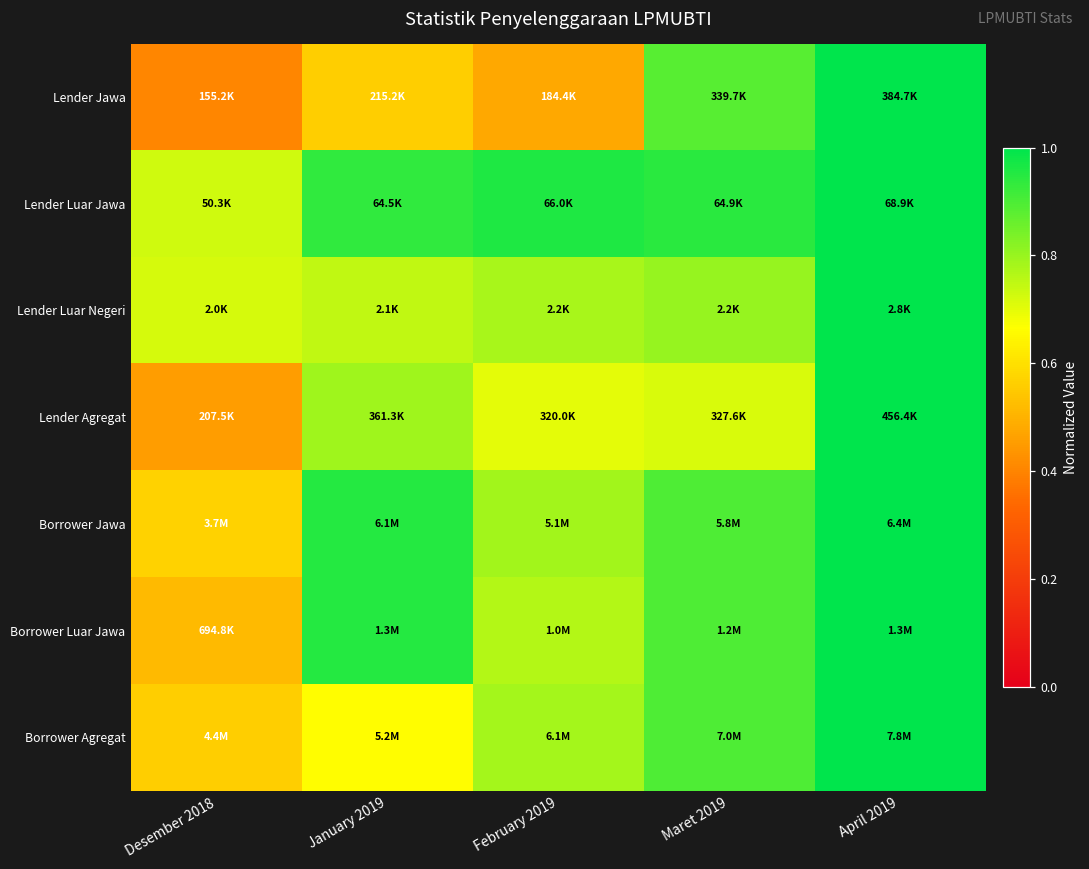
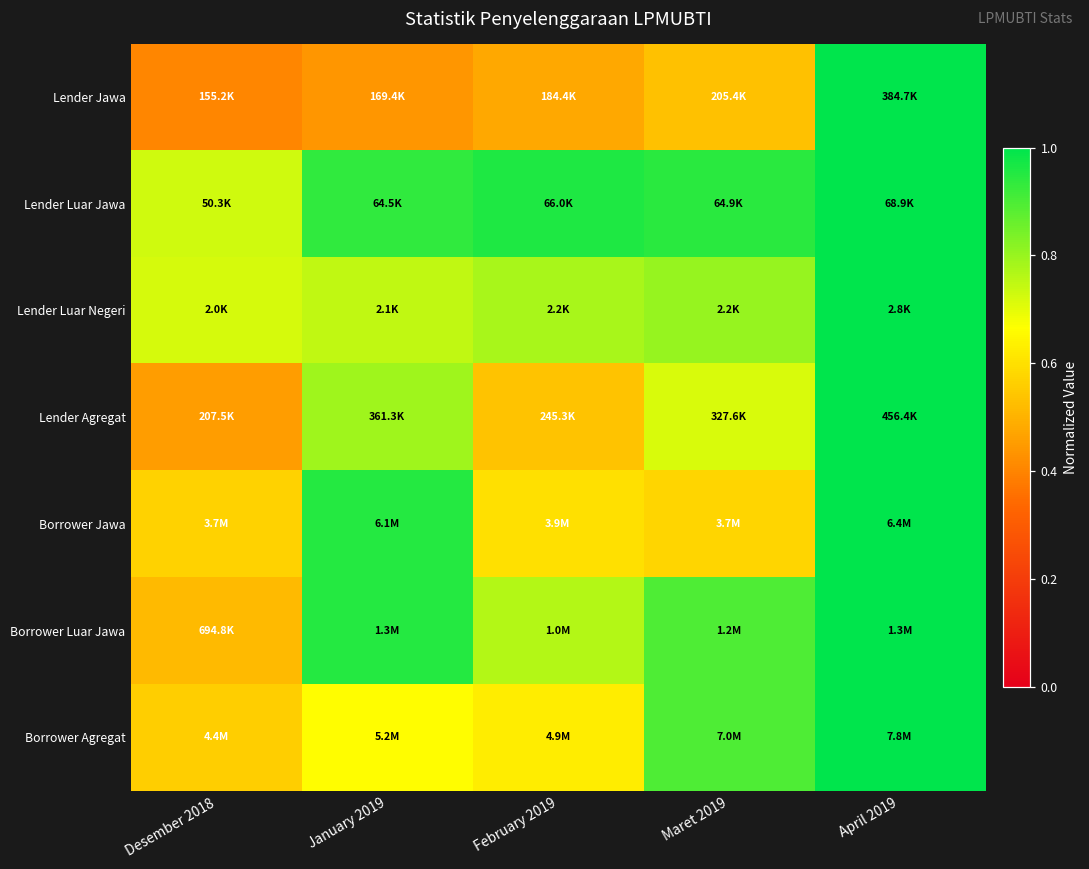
  {
    "Lender Jawa": {
      "Desember 2018": "155.2K",
-     "January 2019": "215.2K",
+     "January 2019": "169.4K",
      "February 2019": "184.4K",
-     "Maret 2019": "339.7K",
+     "Maret 2019": "205.4K",
      "April 2019": "384.7K"
    },
    "Lender Luar Jawa": {
      "Desember 2018": "50.3K",
      "January 2019": "64.5K",
      "February 2019": "66.0K",
      "Maret 2019": "64.9K",
      "April 2019": "68.9K"
    },
    "Lender Luar Negeri": {
      "Desember 2018": "2.0K",
      "January 2019": "2.1K",
      "February 2019": "2.2K",
      "Maret 2019": "2.2K",
      "April 2019": "2.8K"
    },
    "Lender Agregat": {
      "Desember 2018": "207.5K",
      "January 2019": "361.3K",
-     "February 2019": "320.0K",
+     "February 2019": "245.3K",
      "Maret 2019": "327.6K",
      "April 2019": "456.4K"
    },
    "Borrower Jawa": {
      "Desember 2018": "3.7M",
      "January 2019": "6.1M",
-     "February 2019": "5.1M",
-     "Maret 2019": "5.8M",
+     "February 2019": "3.9M",
+     "Maret 2019": "3.7M",
      "April 2019": "6.4M"
    },
    "Borrower Luar Jawa": {
      "Desember 2018": "694.8K",
      "January 2019": "1.3M",
      "February 2019": "1.0M",
      "Maret 2019": "1.2M",
      "April 2019": "1.3M"
    },
    "Borrower Agregat": {
      "Desember 2018": "4.4M",
      "January 2019": "5.2M",
-     "February 2019": "6.1M",
+     "February 2019": "4.9M",
      "Maret 2019": "7.0M",
      "April 2019": "7.8M"
    }
  }
